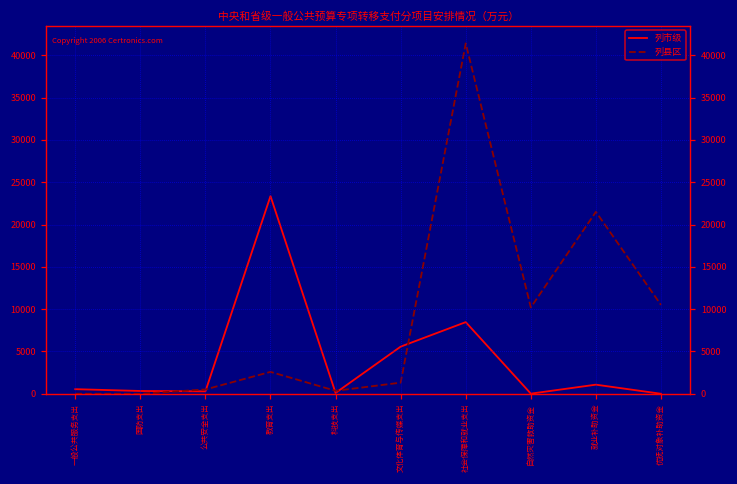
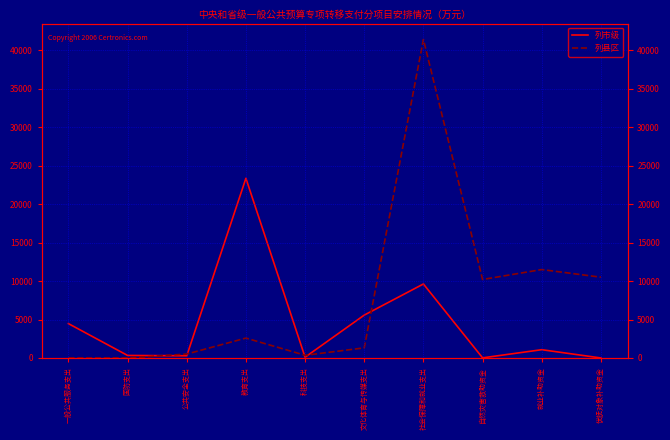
  {
    "列市级": {
-     "一般公共服务支出": 1000,
+     "一般公共服务支出": 4000,
      "国防支出": 0,
      "教育支出": 23000,
      "文化体育与传媒支出": 6000,
-     "社会保障和就业支出": 8000,
+     "社会保障和就业支出": 10000,
      "自然灾害救助资金": 0,
      "就业补助资金": 1000,
      "优抚对象补助资金": 0
    },
    "列县区": {
      "一般公共服务支出": 0,
      "国防支出": 0,
      "教育支出": 3000,
      "文化体育与传媒支出": 1000,
      "社会保障和就业支出": 41000,
      "自然灾害救助资金": 10000,
-     "就业补助资金": 22000,
+     "就业补助资金": 11000,
      "优抚对象补助资金": 11000
    }
  }
